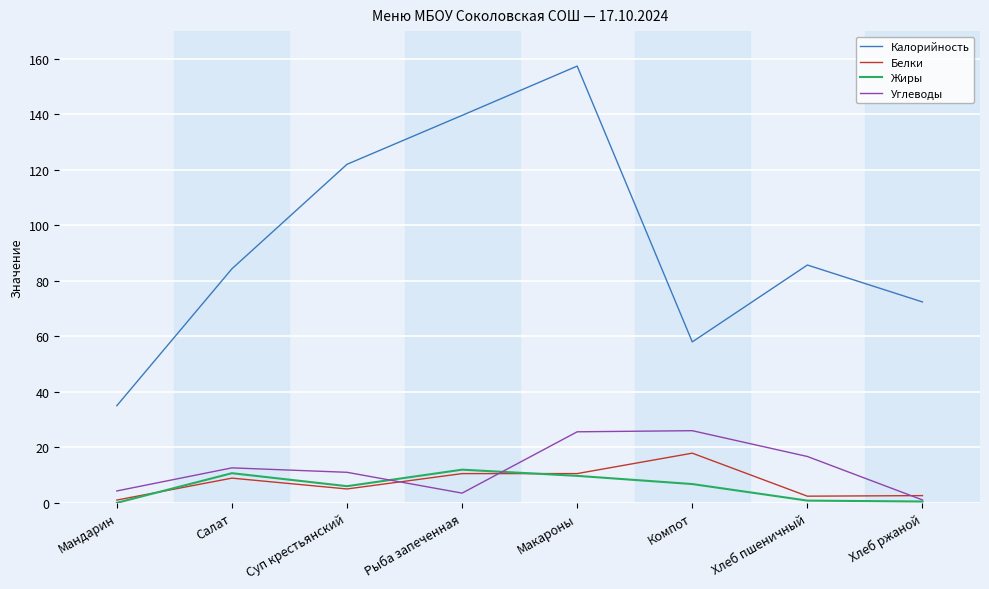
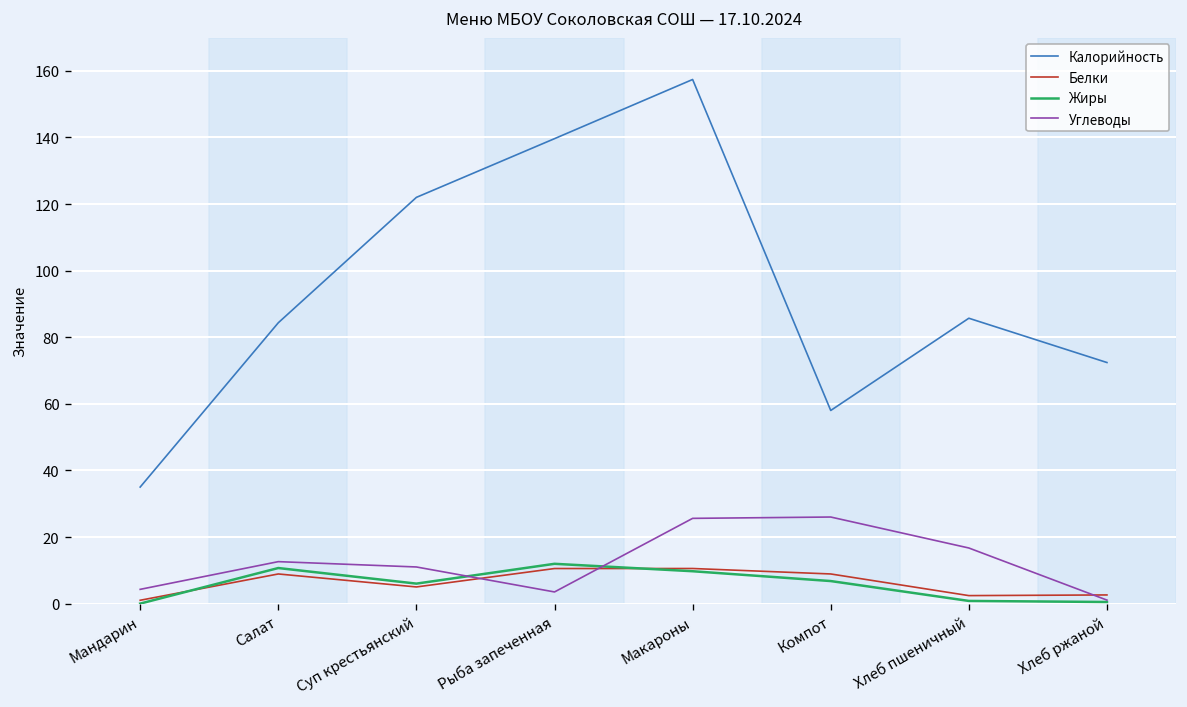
  {
    "Калорийность": {
      "Мандарин": 35,
      "Салат": 84,
      "Суп крестьянский": 122,
      "Рыба запеченная": 140,
      "Макароны": 157,
      "Компот": 58,
      "Хлеб пшеничный": 86,
      "Хлеб ржаной": 72
    },
    "Белки": {
      "Мандарин": 1,
      "Салат": 9,
      "Суп крестьянский": 5,
      "Рыба запеченная": 11,
-     "Компот": 18,
+     "Компот": 9,
      "Хлеб пшеничный": 2,
      "Хлеб ржаной": 3
    },
    "Жиры": {
      "Мандарин": 0,
      "Салат": 11,
      "Суп крестьянский": 6,
      "Рыба запеченная": 12,
      "Компот": 7,
      "Хлеб пшеничный": 1
    },
    "Углеводы": {
      "Мандарин": 4,
      "Салат": 13,
      "Суп крестьянский": 11,
      "Рыба запеченная": 4,
      "Макароны": 26,
      "Компот": 26,
      "Хлеб пшеничный": 17
    }
  }
